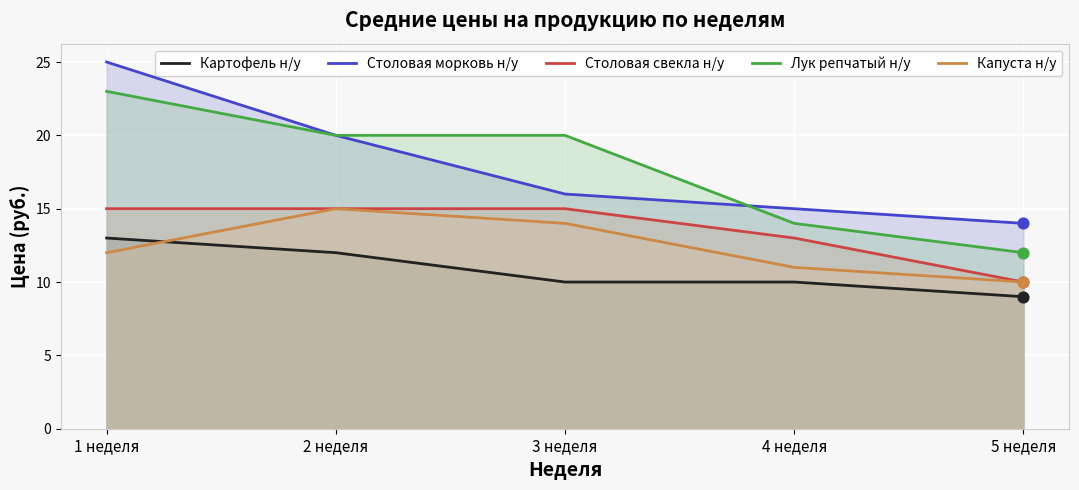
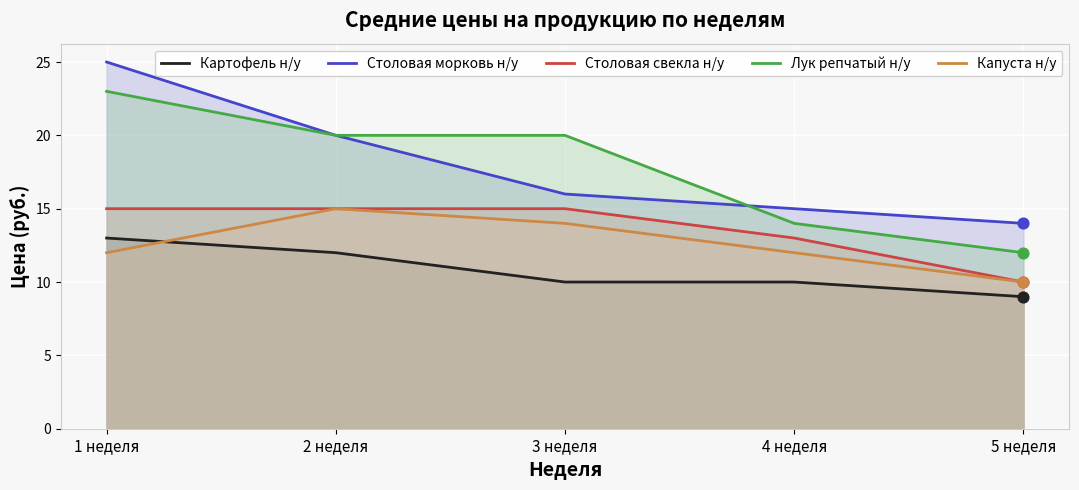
  {
    "Капуста н/у": {
      "1 неделя": 12,
      "3 неделя": 14,
-     "4 неделя": 11
+     "4 неделя": 12
    }
  }
